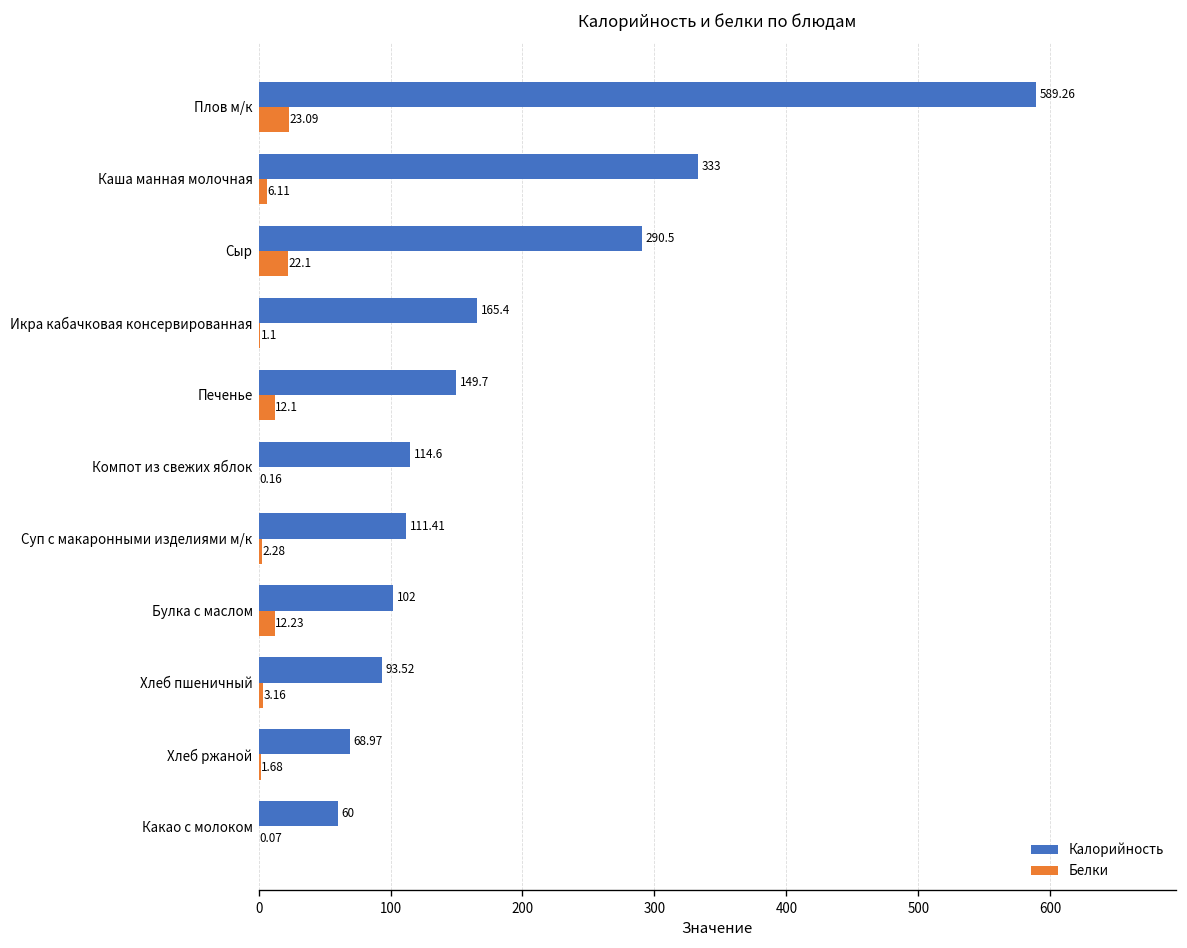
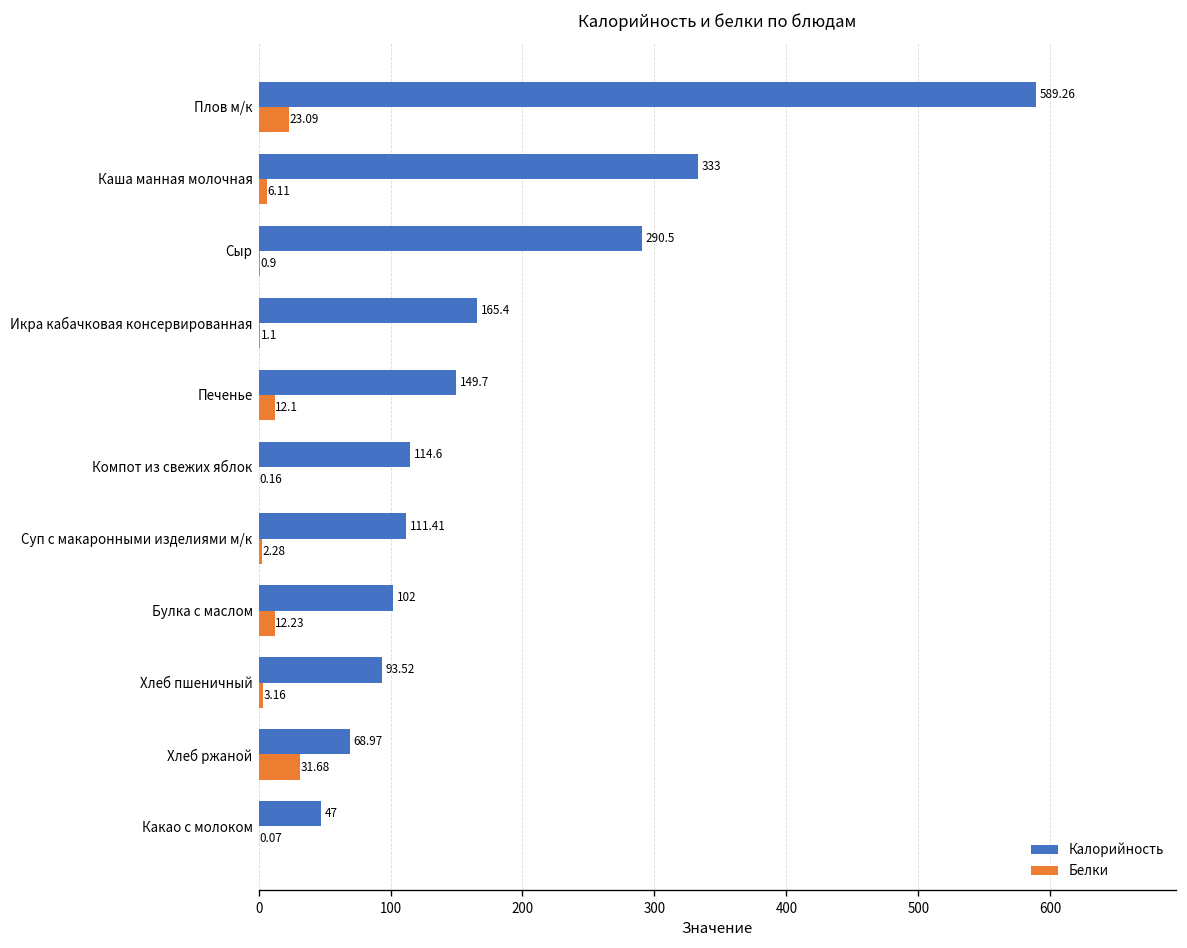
  {
    "Калорийность": {
      "Плов м/к": 589.26,
      "Каша манная молочная": 333,
      "Сыр": 290.5,
      "Икра кабачковая консервированная": 165.4,
      "Печенье": 149.7,
      "Компот из свежих яблок": 114.6,
      "Суп с макаронными изделиями м/к": 111.41,
      "Булка с маслом": 102,
      "Хлеб пшеничный": 93.52,
      "Хлеб ржаной": 68.97,
-     "Какао с молоком": 60
+     "Какао с молоком": 47
    },
    "Белки": {
      "Плов м/к": 23.09,
      "Каша манная молочная": 6.11,
-     "Сыр": 22.1,
+     "Сыр": 0.9,
      "Икра кабачковая консервированная": 1.1,
      "Печенье": 12.1,
      "Компот из свежих яблок": 0.16,
      "Суп с макаронными изделиями м/к": 2.28,
      "Булка с маслом": 12.23,
      "Хлеб пшеничный": 3.16,
-     "Хлеб ржаной": 1.68,
+     "Хлеб ржаной": 31.68,
      "Какао с молоком": 0.07
    }
  }
